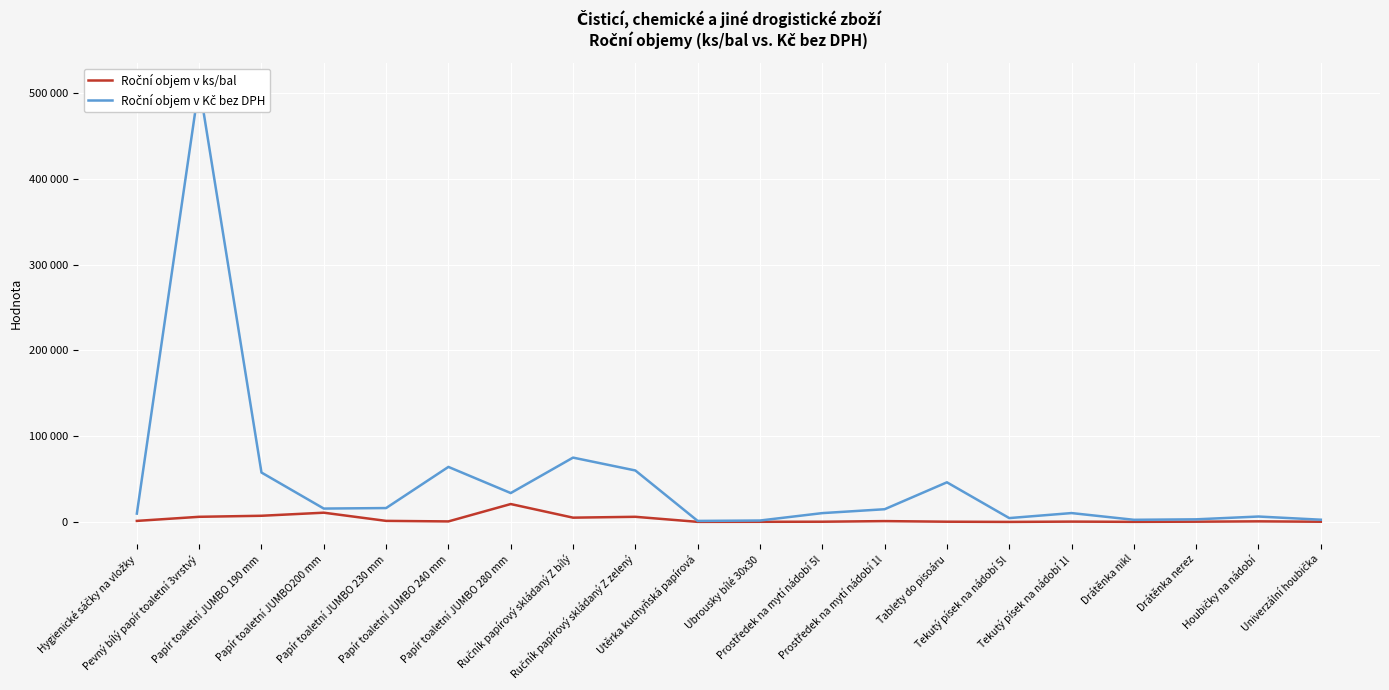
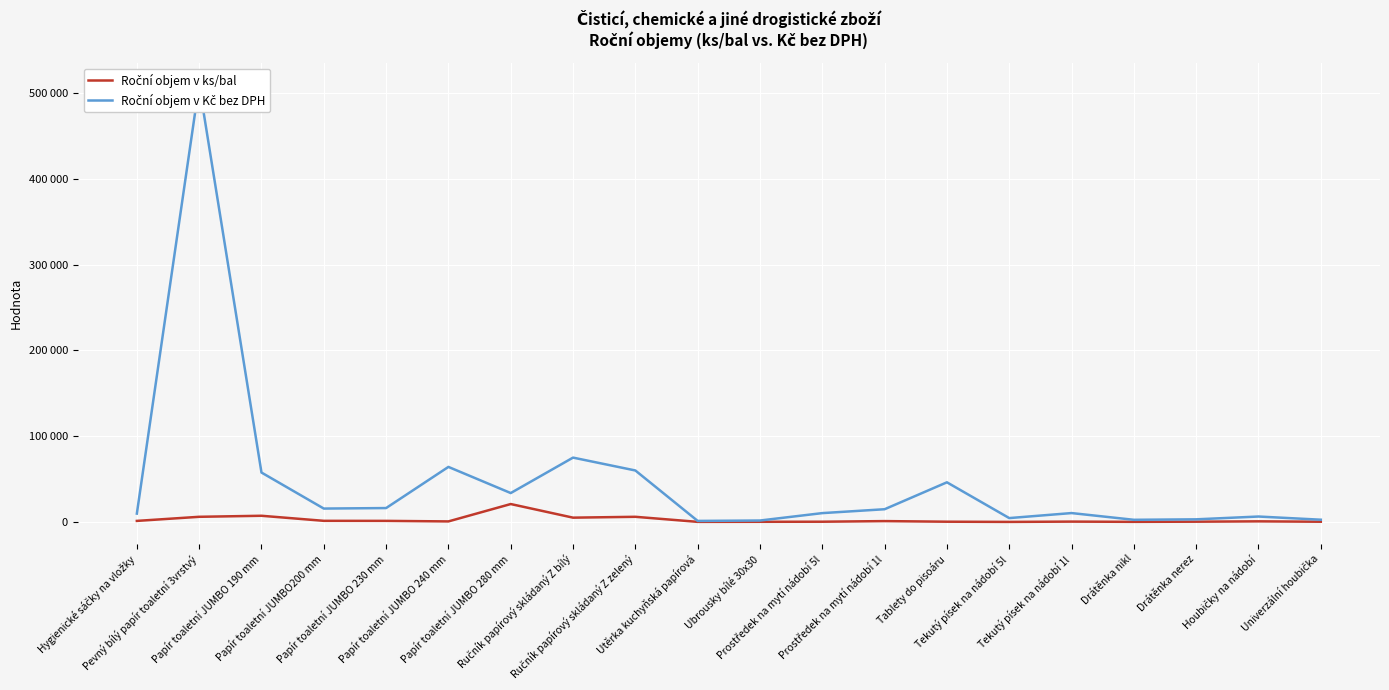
  {
    "Roční objem v ks/bal": {
      "Hygienické sáčky na vložky": 0,
      "Pevný bílý papír toaletní 3vrstvý": 10000,
      "Papír toaletní JUMBO 190 mm": 10000,
-     "Papír toaletní JUMBO200 mm": 10000,
+     "Papír toaletní JUMBO200 mm": 0,
      "Papír toaletní JUMBO 230 mm": 0,
      "Papír toaletní JUMBO 240 mm": 0,
      "Papír toaletní JUMBO 280 mm": 20000,
      "Ručník papírový skládaný Z bílý": 10000,
      "Ručník papírový skládaný Z zelený": 10000,
      "Prostředek na mytí nádobí 5l": 0,
      "Prostředek na mytí nádobí 1l": 0,
      "Tablety do pisoáru": 0,
      "Tekutý písek na nádobí 5l": 0,
      "Tekutý písek na nádobí 1l": 0,
      "Houbičky na nádobí": 0
    },
    "Roční objem v Kč bez DPH": {
      "Hygienické sáčky na vložky": 10000,
      "Papír toaletní JUMBO 190 mm": 60000,
      "Papír toaletní JUMBO200 mm": 20000,
      "Papír toaletní JUMBO 230 mm": 20000,
      "Papír toaletní JUMBO 240 mm": 60000,
      "Papír toaletní JUMBO 280 mm": 30000,
      "Ručník papírový skládaný Z bílý": 80000,
      "Ručník papírový skládaný Z zelený": 60000,
      "Prostředek na mytí nádobí 5l": 10000,
      "Prostředek na mytí nádobí 1l": 10000,
      "Tablety do pisoáru": 50000,
      "Tekutý písek na nádobí 5l": 0,
      "Tekutý písek na nádobí 1l": 10000,
      "Houbičky na nádobí": 10000
    }
  }
